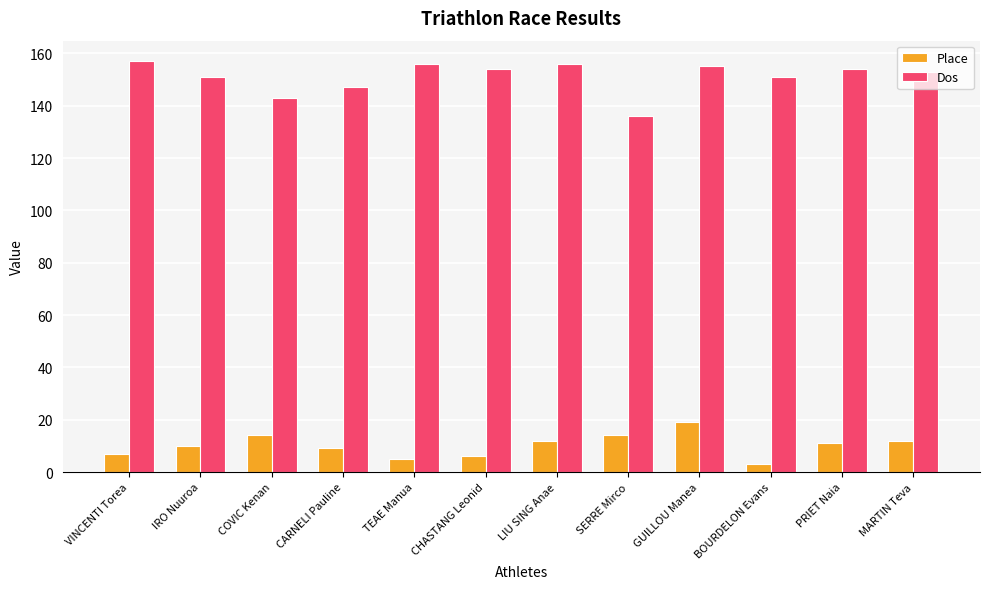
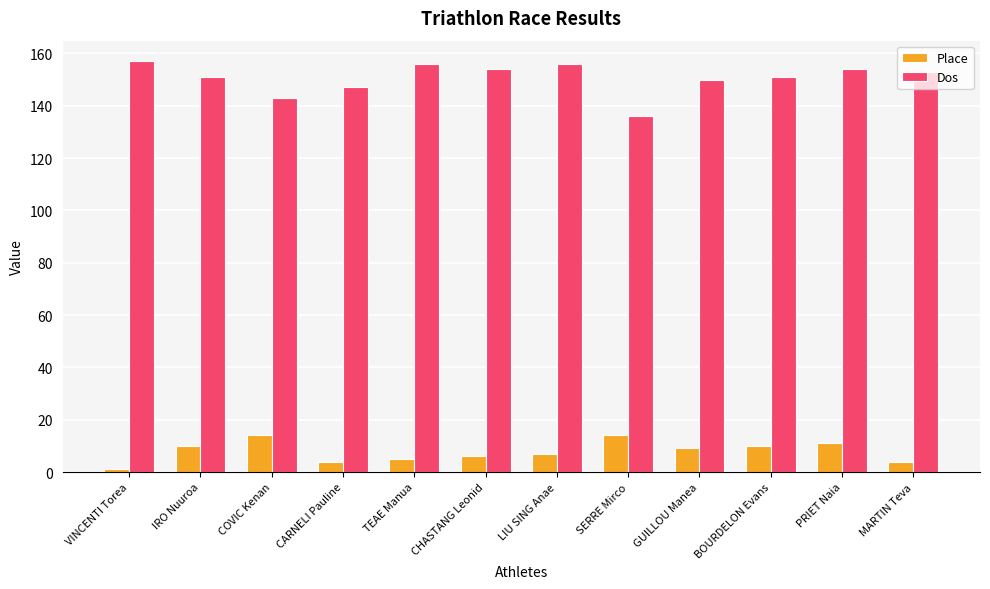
  {
    "Place": {
-     "VINCENTI Torea": 7,
+     "VINCENTI Torea": 1,
      "IRO Nuuroa": 10,
      "COVIC Kenan": 14,
-     "CARNELI Pauline": 9,
+     "CARNELI Pauline": 4,
      "TEAE Manua": 5,
      "CHASTANG Leonid": 6,
-     "LIU SING Anae": 12,
+     "LIU SING Anae": 7,
      "SERRE Mirco": 14,
-     "GUILLOU Manea": 19,
-     "BOURDELON Evans": 3,
+     "GUILLOU Manea": 9,
+     "BOURDELON Evans": 10,
      "PRIET Naia": 11,
-     "MARTIN Teva": 12
+     "MARTIN Teva": 4
    },
    "Dos": {
      "VINCENTI Torea": 157,
      "IRO Nuuroa": 151,
      "COVIC Kenan": 143,
      "CARNELI Pauline": 147,
      "TEAE Manua": 156,
      "CHASTANG Leonid": 154,
      "LIU SING Anae": 156,
      "SERRE Mirco": 136,
-     "GUILLOU Manea": 155,
+     "GUILLOU Manea": 150,
      "BOURDELON Evans": 151,
      "PRIET Naia": 154
    }
  }
